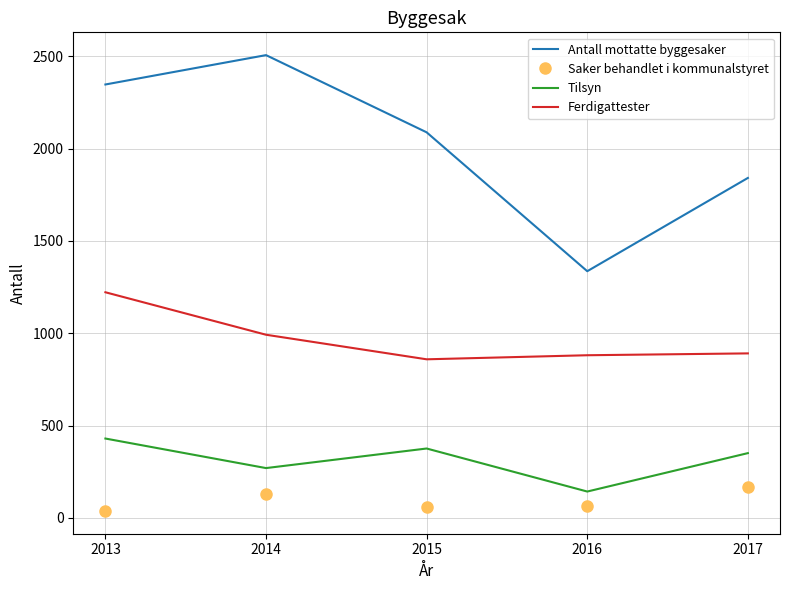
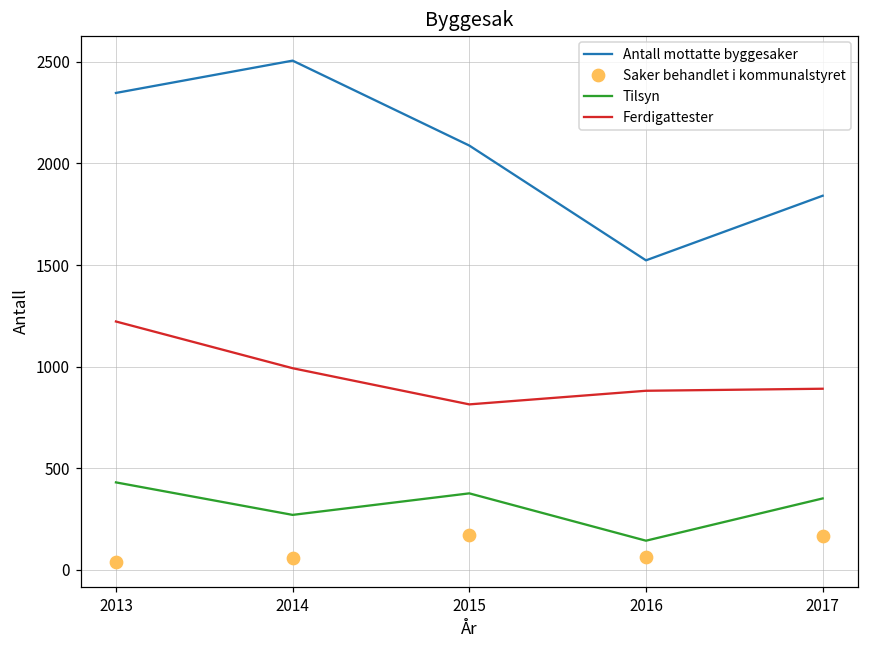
  {
    "Antall mottatte byggesaker": {
      "2013": 2350,
      "2014": 2510,
      "2015": 2090,
-     "2016": 1340,
+     "2016": 1520,
      "2017": 1840
    },
    "Saker behandlet i kommunalstyret": {
      "2013": 40,
-     "2014": 130,
-     "2015": 60,
+     "2014": 60,
+     "2015": 170,
      "2016": 60,
      "2017": 170
    },
    "Tilsyn": {
      "2013": 430,
      "2014": 270,
      "2015": 380,
      "2016": 140,
      "2017": 350
    },
    "Ferdigattester": {
      "2013": 1220,
      "2014": 990,
-     "2015": 860,
+     "2015": 810,
      "2016": 880,
      "2017": 890
    }
  }
